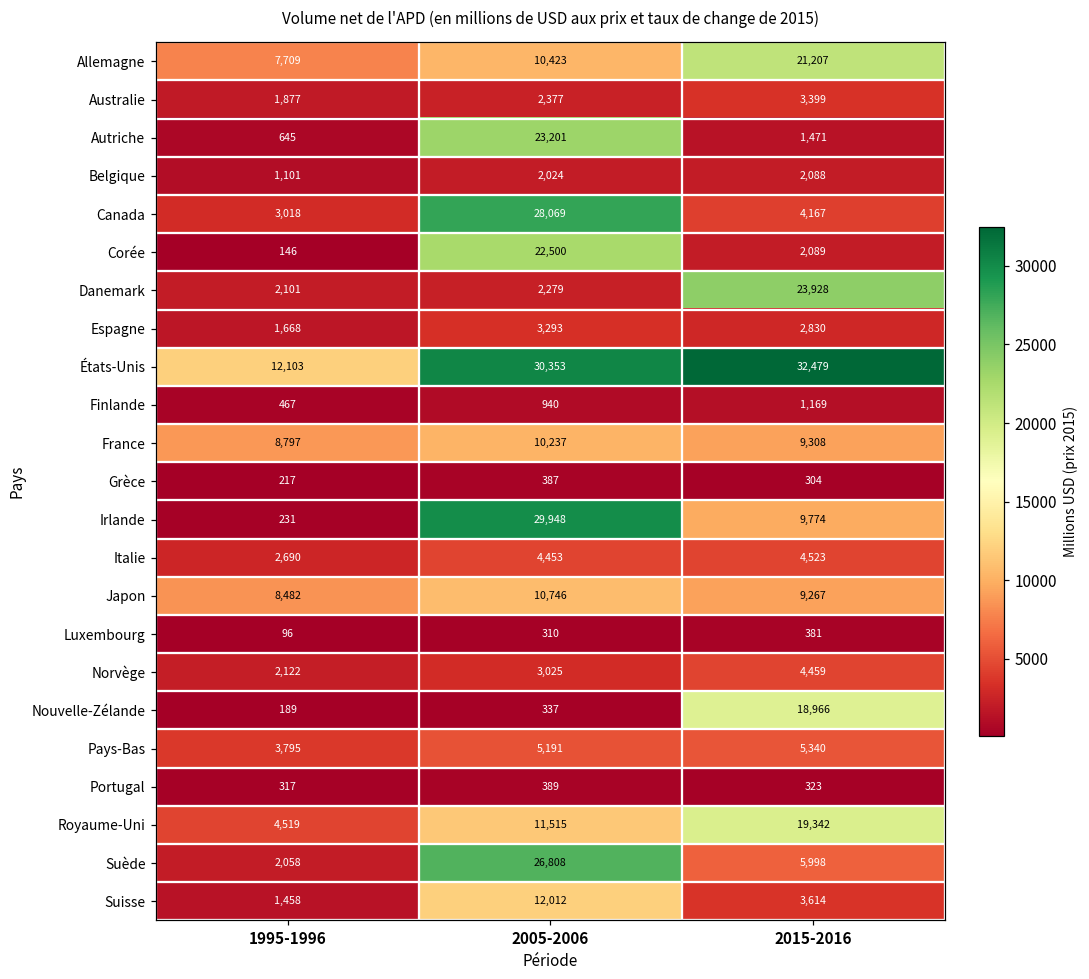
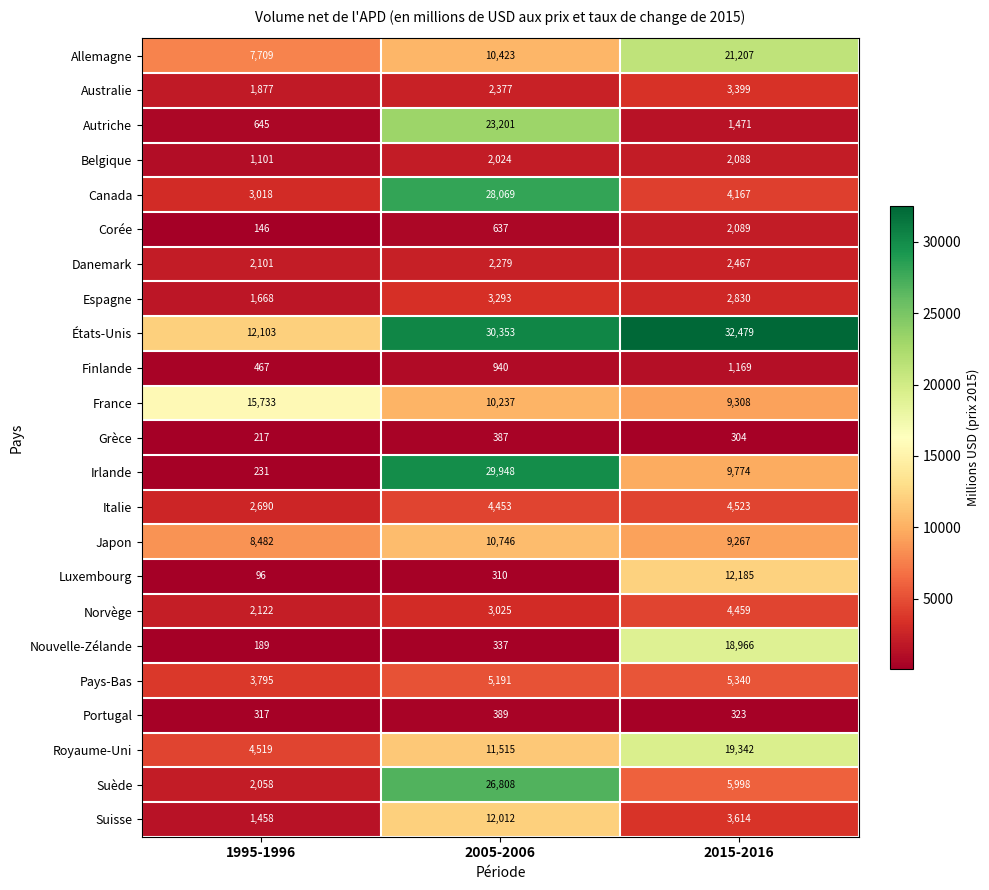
  {
    "Allemagne": {
      "1995-1996": "7,709",
      "2005-2006": "10,423",
      "2015-2016": "21,207"
    },
    "Australie": {
      "1995-1996": "1,877",
      "2005-2006": "2,377",
      "2015-2016": "3,399"
    },
    "Autriche": {
      "1995-1996": "645",
      "2005-2006": "23,201",
      "2015-2016": "1,471"
    },
    "Belgique": {
      "1995-1996": "1,101",
      "2005-2006": "2,024",
      "2015-2016": "2,088"
    },
    "Canada": {
      "1995-1996": "3,018",
      "2005-2006": "28,069",
      "2015-2016": "4,167"
    },
    "Corée": {
      "1995-1996": "146",
-     "2005-2006": "22,500",
+     "2005-2006": "637",
      "2015-2016": "2,089"
    },
    "Danemark": {
      "1995-1996": "2,101",
      "2005-2006": "2,279",
-     "2015-2016": "23,928"
+     "2015-2016": "2,467"
    },
    "Espagne": {
      "1995-1996": "1,668",
      "2005-2006": "3,293",
      "2015-2016": "2,830"
    },
    "États-Unis": {
      "1995-1996": "12,103",
      "2005-2006": "30,353",
      "2015-2016": "32,479"
    },
    "Finlande": {
      "1995-1996": "467",
      "2005-2006": "940",
      "2015-2016": "1,169"
    },
    "France": {
-     "1995-1996": "8,797",
+     "1995-1996": "15,733",
      "2005-2006": "10,237",
      "2015-2016": "9,308"
    },
    "Grèce": {
      "1995-1996": "217",
      "2005-2006": "387",
      "2015-2016": "304"
    },
    "Irlande": {
      "1995-1996": "231",
      "2005-2006": "29,948",
      "2015-2016": "9,774"
    },
    "Italie": {
      "1995-1996": "2,690",
      "2005-2006": "4,453",
      "2015-2016": "4,523"
    },
    "Japon": {
      "1995-1996": "8,482",
      "2005-2006": "10,746",
      "2015-2016": "9,267"
    },
    "Luxembourg": {
      "1995-1996": "96",
      "2005-2006": "310",
-     "2015-2016": "381"
+     "2015-2016": "12,185"
    },
    "Norvège": {
      "1995-1996": "2,122",
      "2005-2006": "3,025",
      "2015-2016": "4,459"
    },
    "Nouvelle-Zélande": {
      "1995-1996": "189",
      "2005-2006": "337",
      "2015-2016": "18,966"
    },
    "Pays-Bas": {
      "1995-1996": "3,795",
      "2005-2006": "5,191",
      "2015-2016": "5,340"
    },
    "Portugal": {
      "1995-1996": "317",
      "2005-2006": "389",
      "2015-2016": "323"
    },
    "Royaume-Uni": {
      "1995-1996": "4,519",
      "2005-2006": "11,515",
      "2015-2016": "19,342"
    },
    "Suède": {
      "1995-1996": "2,058",
      "2005-2006": "26,808",
      "2015-2016": "5,998"
    },
    "Suisse": {
      "1995-1996": "1,458",
      "2005-2006": "12,012",
      "2015-2016": "3,614"
    }
  }
